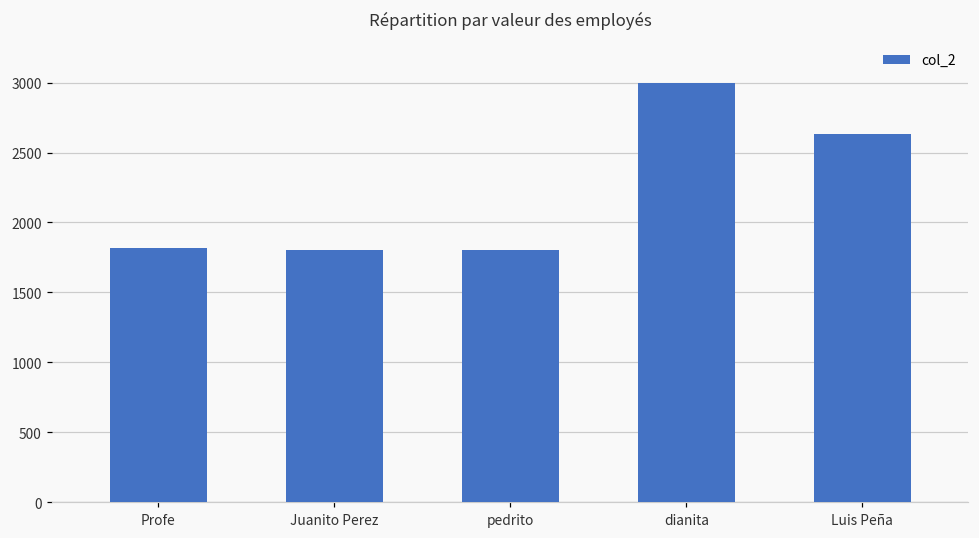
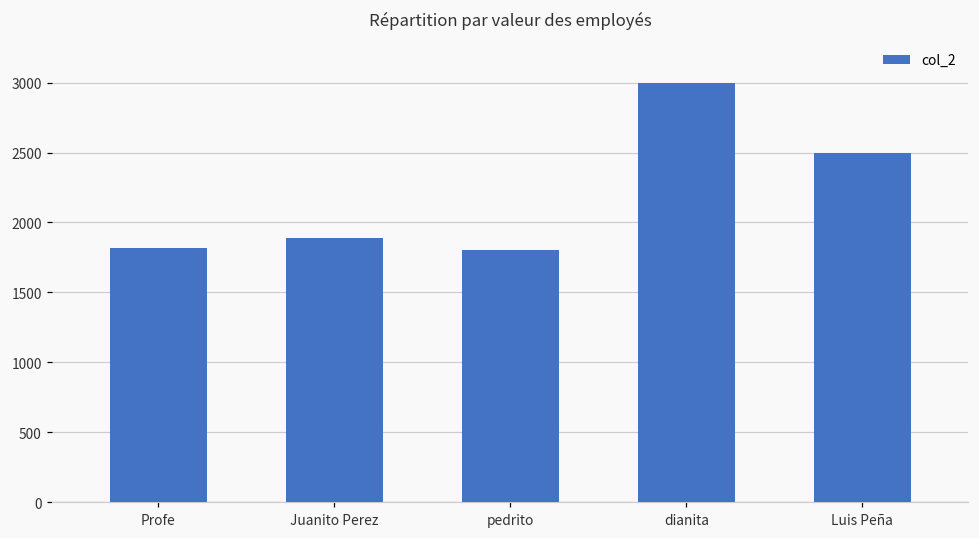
  {
    "Profe": 1810,
-   "Juanito Perez": 1800,
+   "Juanito Perez": 1890,
    "pedrito": 1800,
    "dianita": 3000,
-   "Luis Peña": 2630
+   "Luis Peña": 2500
  }
